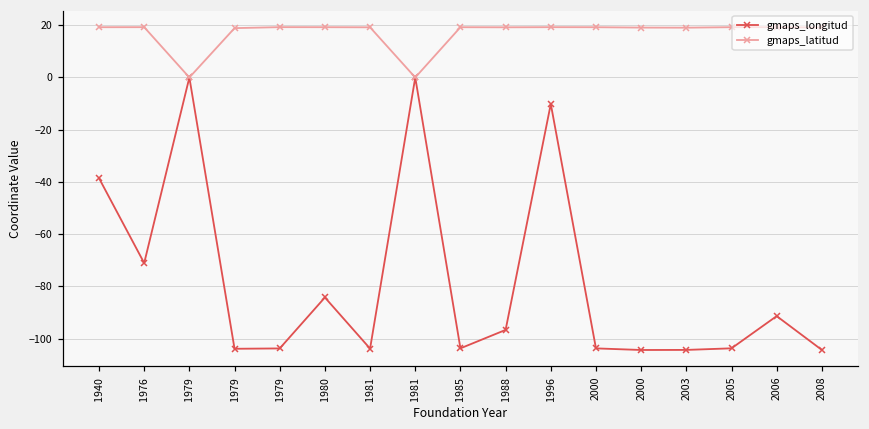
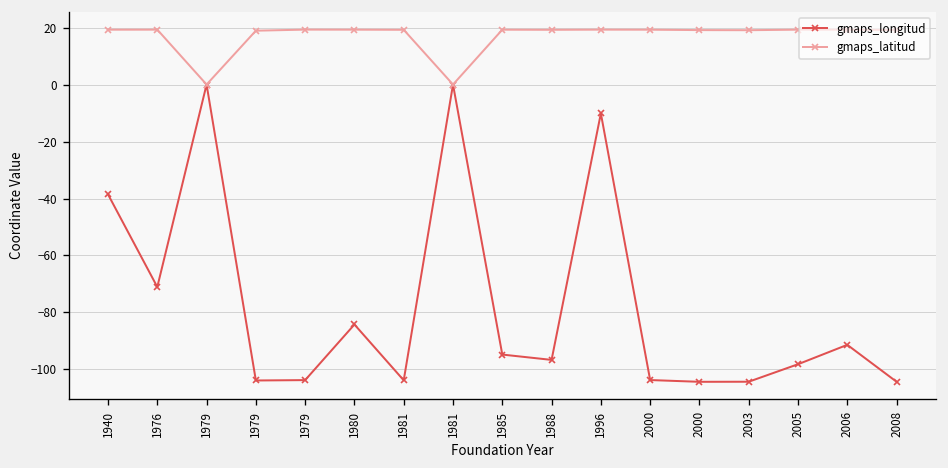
  {
    "gmaps_longitud": {
      "1940": -39,
      "1976": -71,
      "1980": -84,
-     "1985": -104,
+     "1985": -95,
      "1988": -97,
      "1996": -10,
      "2003": -104,
-     "2005": -104,
+     "2005": -98,
      "2006": -91,
      "2008": -104
    },
    "gmaps_latitud": {
      "1940": 19,
      "1976": 19,
      "1980": 19,
      "1985": 19,
      "1988": 19,
      "1996": 19,
      "2003": 19,
      "2005": 19
    }
  }
